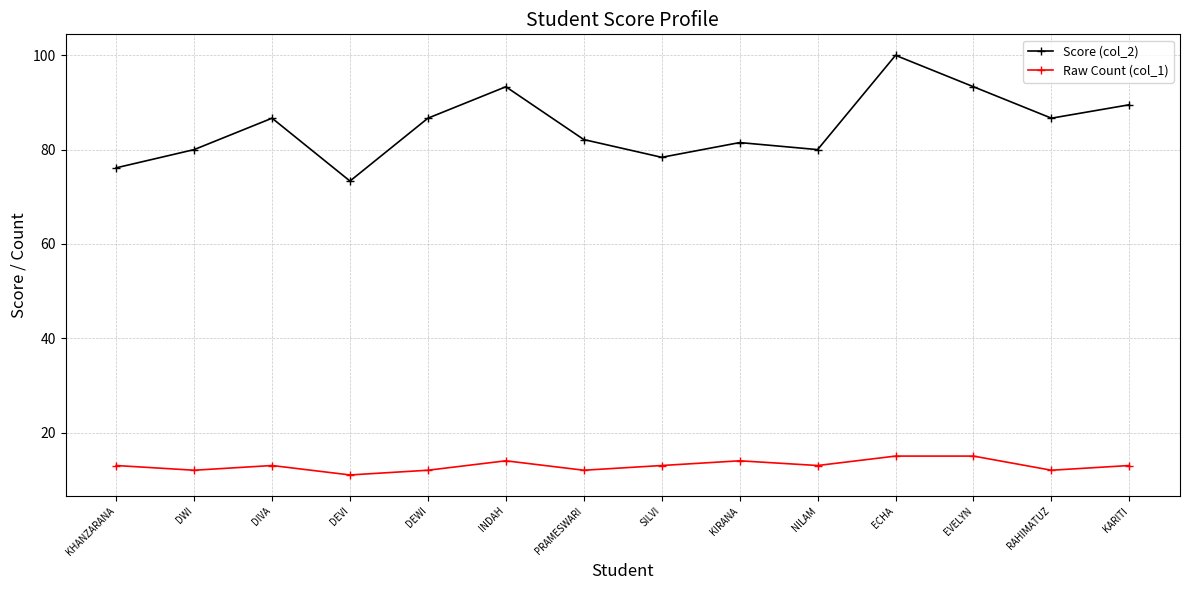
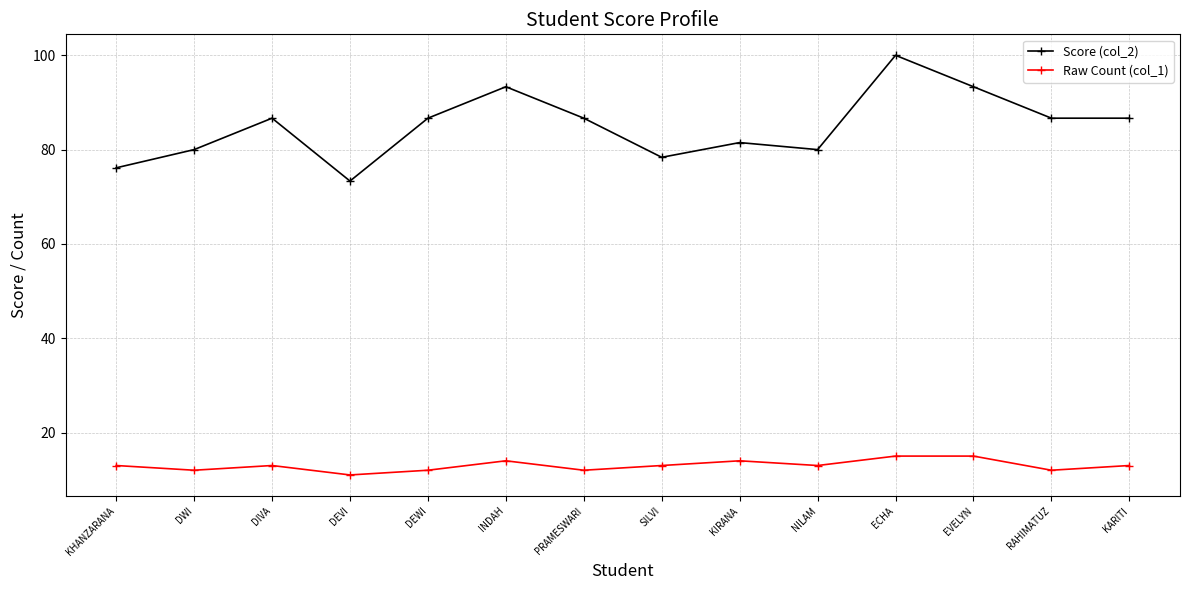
  {
    "Score (col_2)": {
      "KHANZARANA": 76,
      "DWI": 80,
      "DIVA": 87,
      "DEVI": 73,
      "DEWI": 87,
      "INDAH": 93,
-     "PRAMESWARI": 82,
+     "PRAMESWARI": 87,
      "SILVI": 78,
      "KIRANA": 81,
      "NILAM": 80,
      "ECHA": 100,
      "EVELYN": 93,
      "RAHIMATUZ": 87,
-     "KARITI": 90
+     "KARITI": 87
    },
    "Raw Count (col_1)": {
      "KHANZARANA": 13,
      "DWI": 12,
      "DIVA": 13,
      "DEVI": 11,
      "DEWI": 12,
      "INDAH": 14,
      "PRAMESWARI": 12,
      "SILVI": 13,
      "KIRANA": 14,
      "NILAM": 13,
      "ECHA": 15,
      "EVELYN": 15,
      "RAHIMATUZ": 12,
      "KARITI": 13
    }
  }
